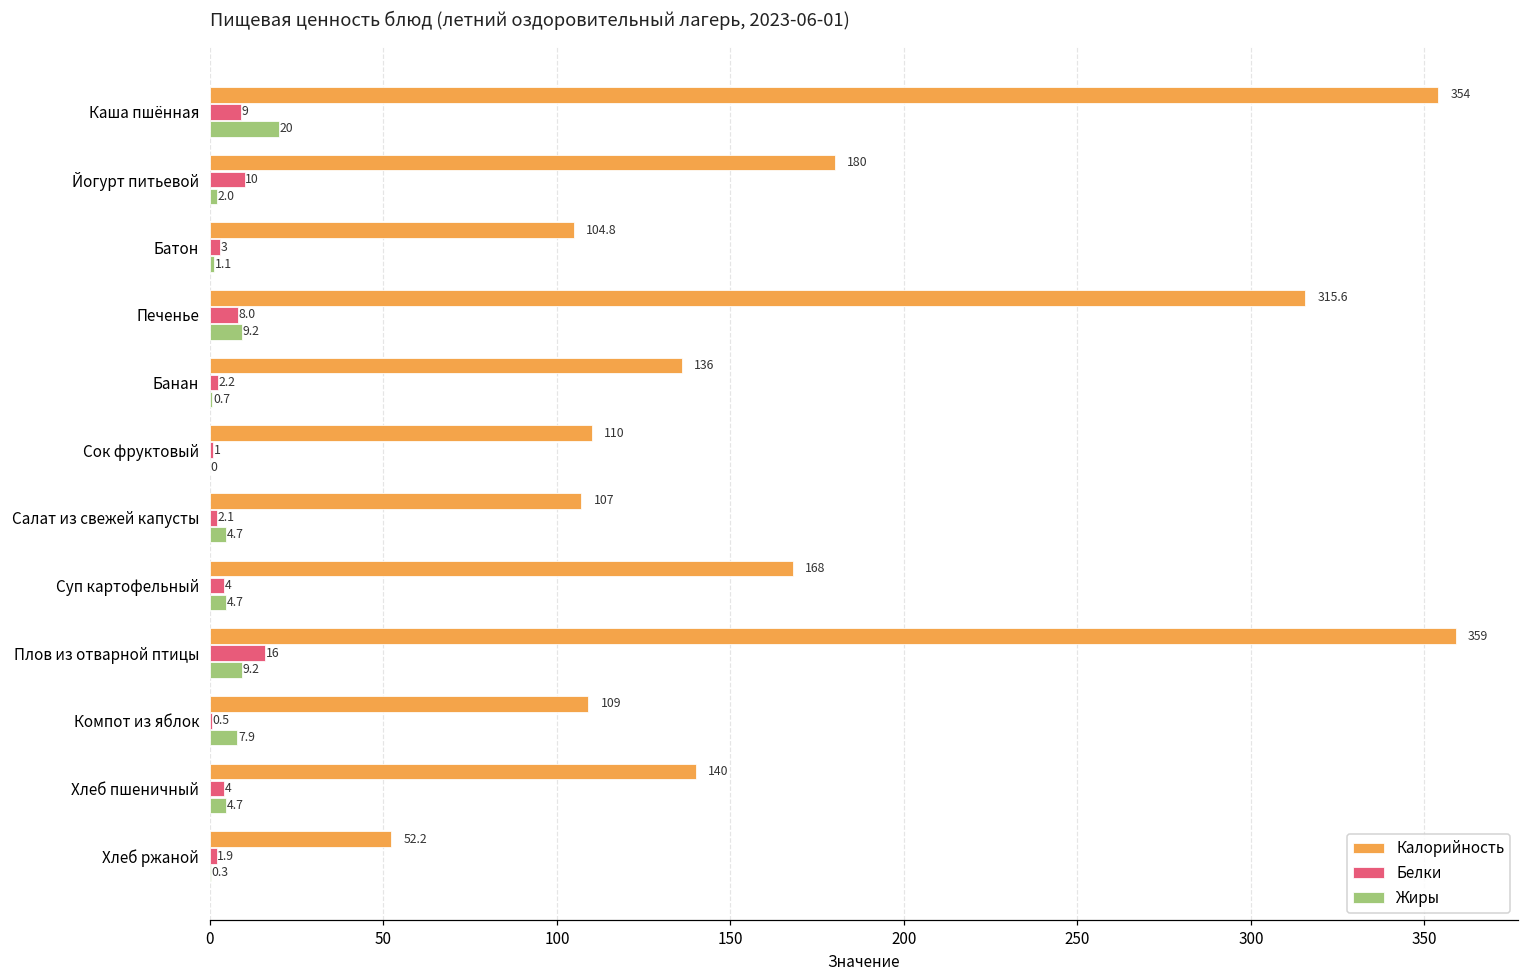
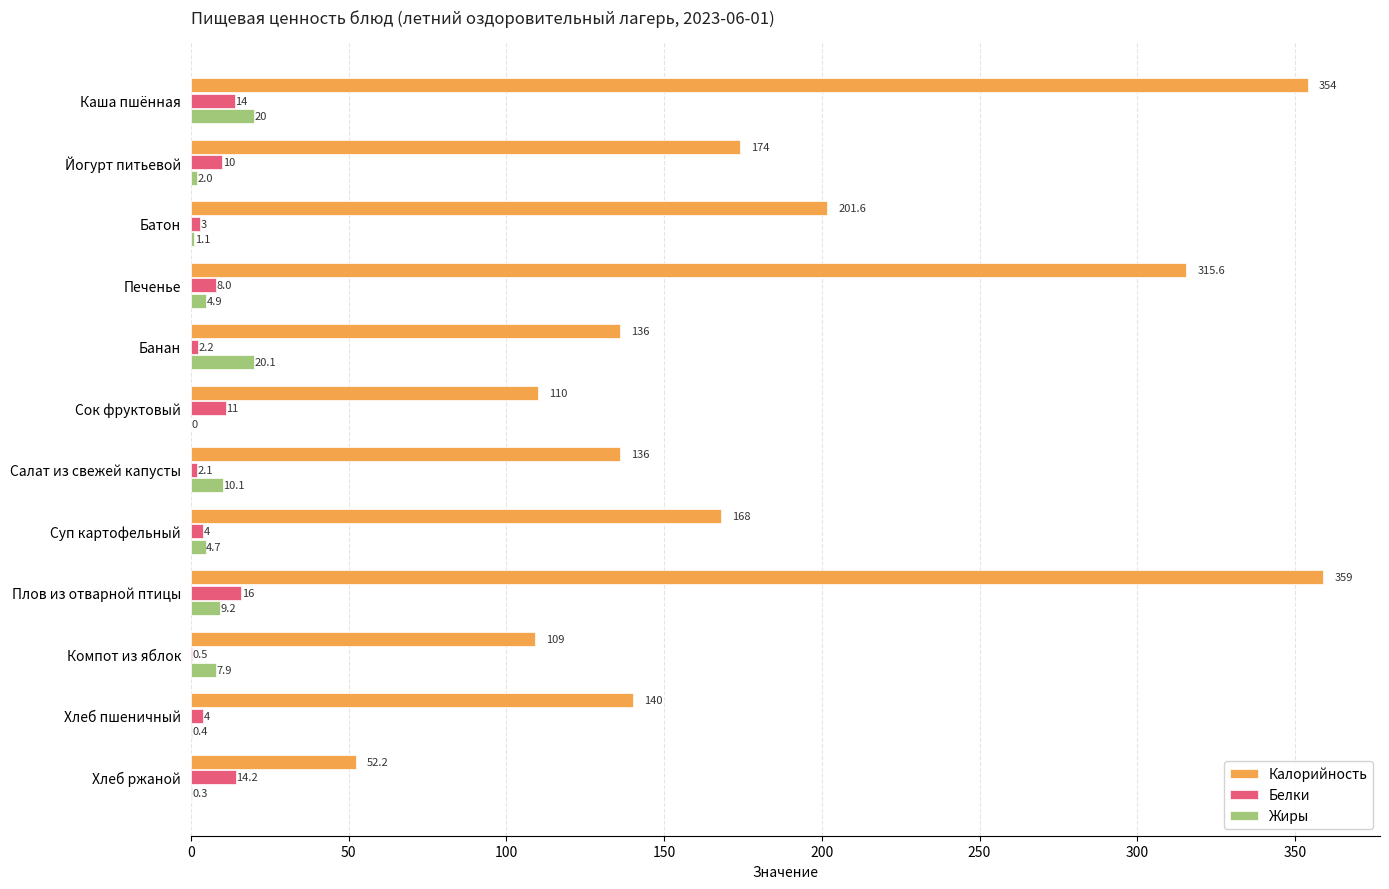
  {
    "Калорийность": {
      "Каша пшённая": 354,
-     "Йогурт питьевой": 180,
-     "Батон": 104.8,
+     "Йогурт питьевой": 174,
+     "Батон": 201.6,
      "Печенье": 315.6,
      "Банан": 136,
      "Сок фруктовый": 110,
-     "Салат из свежей капусты": 107,
+     "Салат из свежей капусты": 136,
      "Суп картофельный": 168,
      "Плов из отварной птицы": 359,
      "Компот из яблок": 109,
      "Хлеб пшеничный": 140,
      "Хлеб ржаной": 52.2
    },
    "Белки": {
-     "Каша пшённая": 9,
+     "Каша пшённая": 14,
      "Йогурт питьевой": 10,
      "Батон": 3,
      "Печенье": 8.0,
      "Банан": 2.2,
-     "Сок фруктовый": 1,
+     "Сок фруктовый": 11,
      "Салат из свежей капусты": 2.1,
      "Суп картофельный": 4,
      "Плов из отварной птицы": 16,
      "Компот из яблок": 0.5,
      "Хлеб пшеничный": 4,
-     "Хлеб ржаной": 1.9
+     "Хлеб ржаной": 14.2
    },
    "Жиры": {
      "Каша пшённая": 20,
      "Йогурт питьевой": 2.0,
      "Батон": 1.1,
-     "Печенье": 9.2,
-     "Банан": 0.7,
+     "Печенье": 4.9,
+     "Банан": 20.1,
      "Сок фруктовый": 0,
-     "Салат из свежей капусты": 4.7,
+     "Салат из свежей капусты": 10.1,
      "Суп картофельный": 4.7,
      "Плов из отварной птицы": 9.2,
      "Компот из яблок": 7.9,
-     "Хлеб пшеничный": 4.7,
+     "Хлеб пшеничный": 0.4,
      "Хлеб ржаной": 0.3
    }
  }
